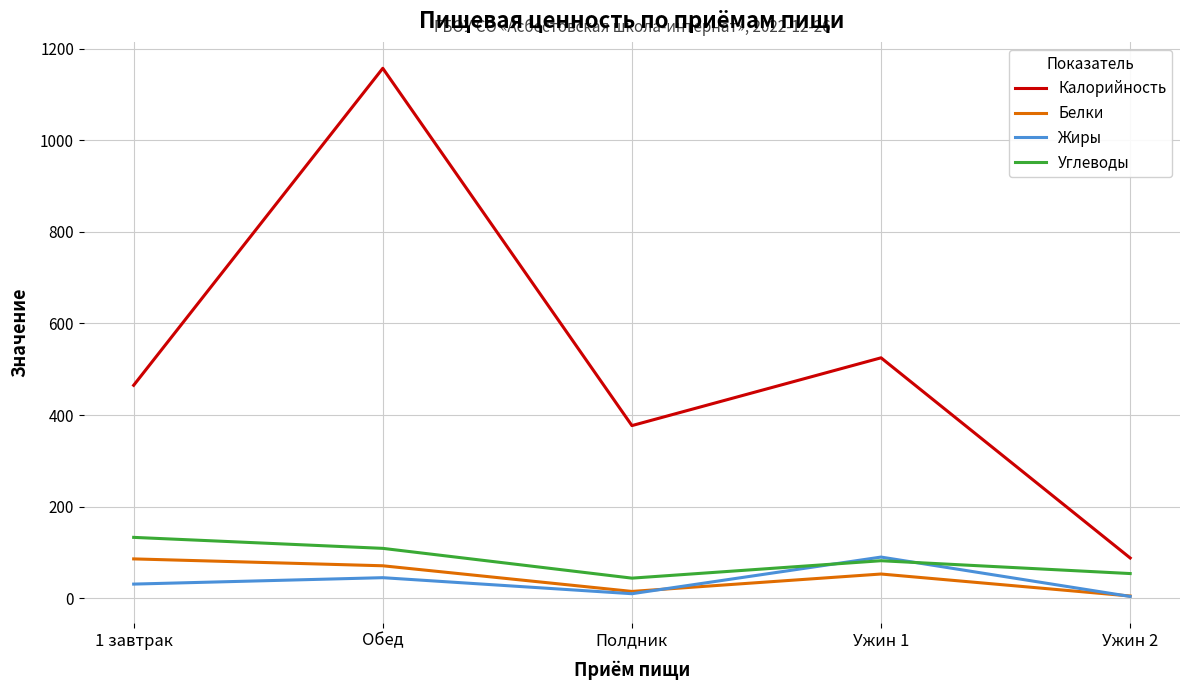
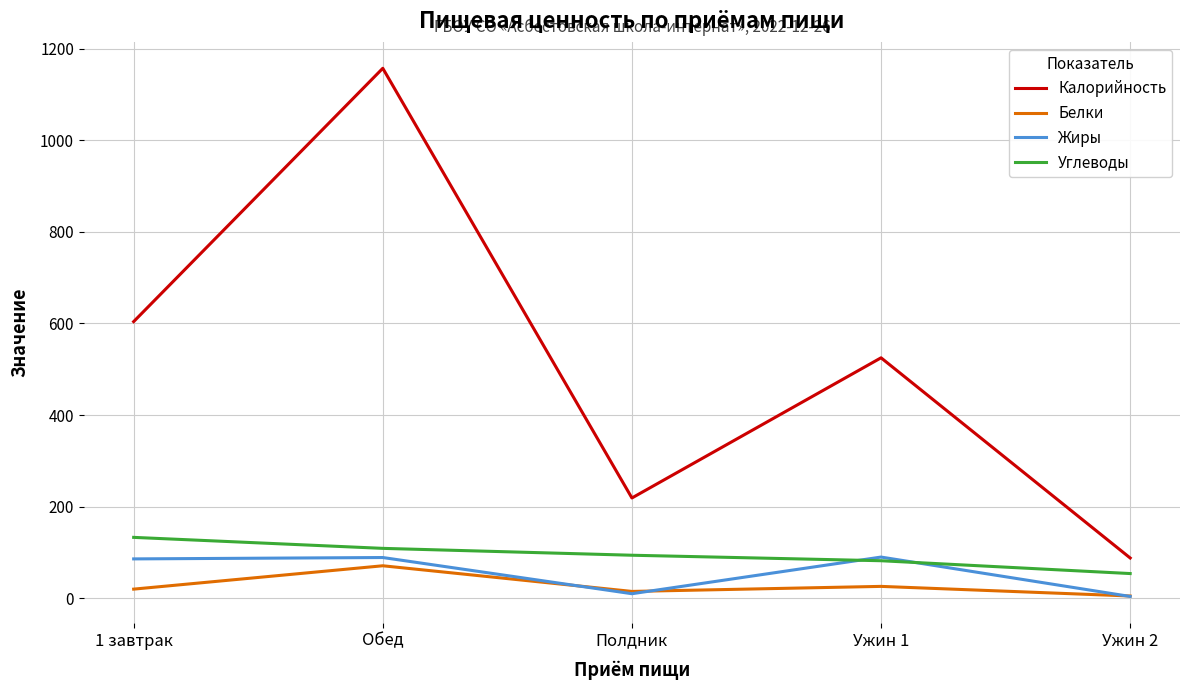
  {
    "Калорийность": {
-     "1 завтрак": 470,
+     "1 завтрак": 600,
      "Обед": 1160,
-     "Полдник": 380,
+     "Полдник": 220,
      "Ужин 1": 530,
      "Ужин 2": 90
    },
    "Белки": {
-     "1 завтрак": 90,
+     "1 завтрак": 20,
      "Обед": 70,
-     "Ужин 1": 50
+     "Ужин 1": 30
    },
    "Жиры": {
-     "1 завтрак": 30,
-     "Обед": 50,
+     "1 завтрак": 90,
+     "Обед": 90,
      "Ужин 1": 90
    },
    "Углеводы": {
      "1 завтрак": 130,
      "Обед": 110,
-     "Полдник": 40,
+     "Полдник": 90,
      "Ужин 1": 80,
      "Ужин 2": 50
    }
  }
